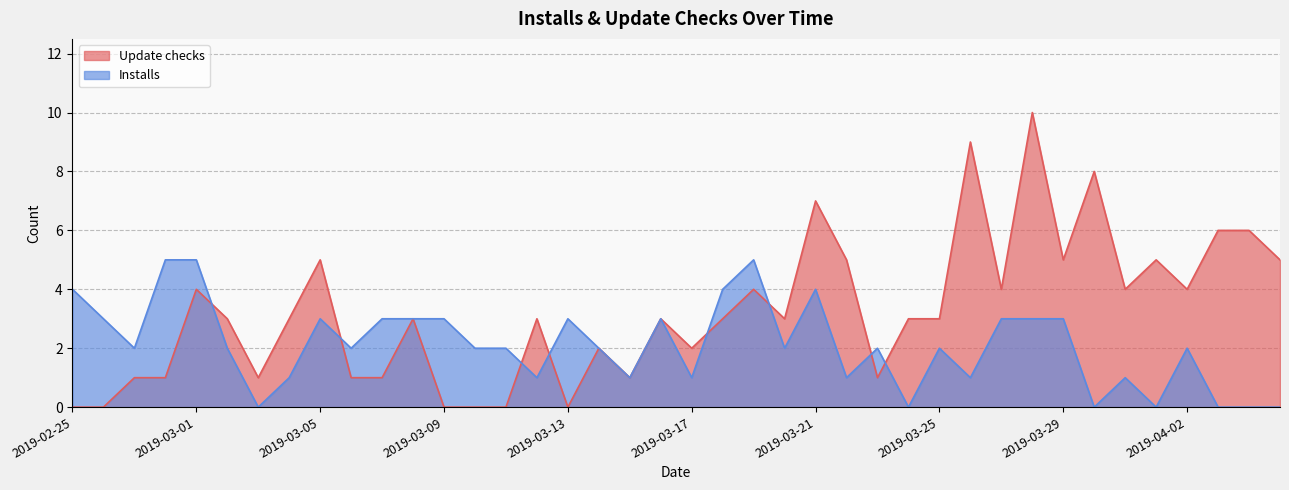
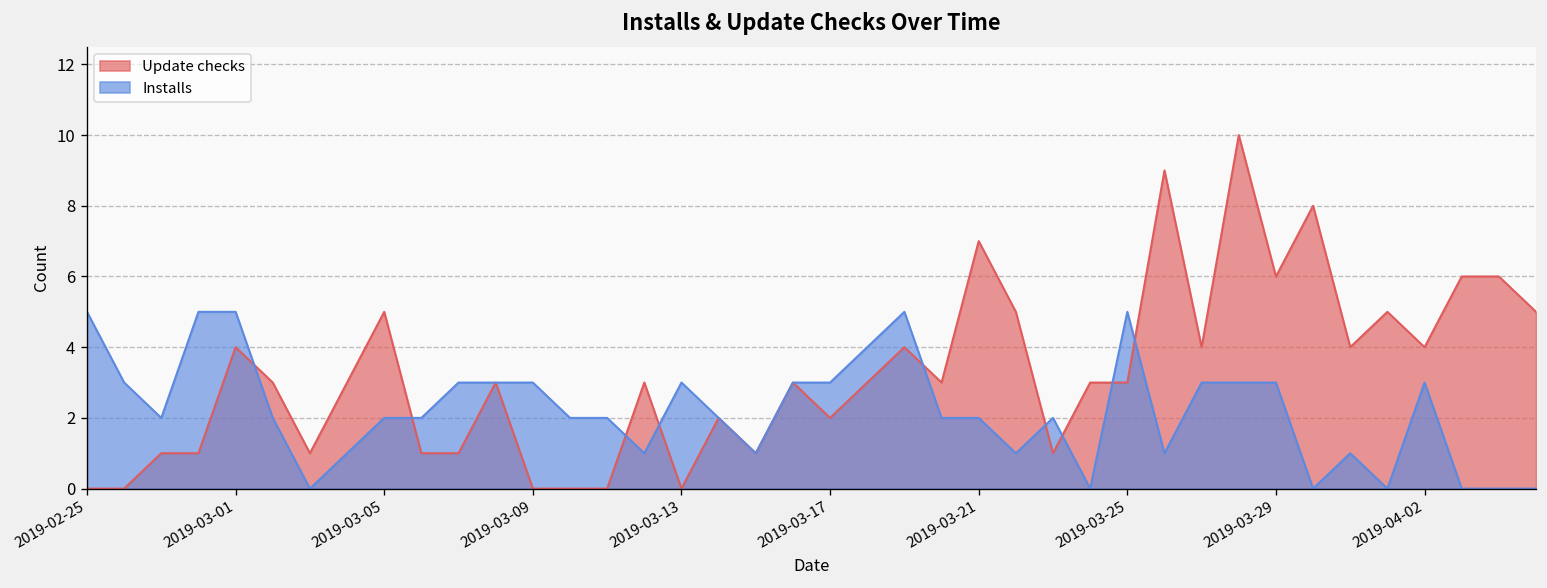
  {
    "Update checks": {
      "2019-02-25": 0,
      "2019-03-01": 4,
      "2019-03-05": 5,
      "2019-03-09": 0,
      "2019-03-13": 0,
      "2019-03-17": 2,
      "2019-03-21": 7,
      "2019-03-25": 3,
-     "2019-03-29": 5,
+     "2019-03-29": 6,
      "2019-04-02": 4
    },
    "Installs": {
-     "2019-02-25": 4,
+     "2019-02-25": 5,
      "2019-03-01": 5,
-     "2019-03-05": 3,
+     "2019-03-05": 2,
      "2019-03-09": 3,
      "2019-03-13": 3,
-     "2019-03-17": 1,
-     "2019-03-21": 4,
-     "2019-03-25": 2,
+     "2019-03-17": 3,
+     "2019-03-21": 2,
+     "2019-03-25": 5,
      "2019-03-29": 3,
-     "2019-04-02": 2
+     "2019-04-02": 3
    }
  }
